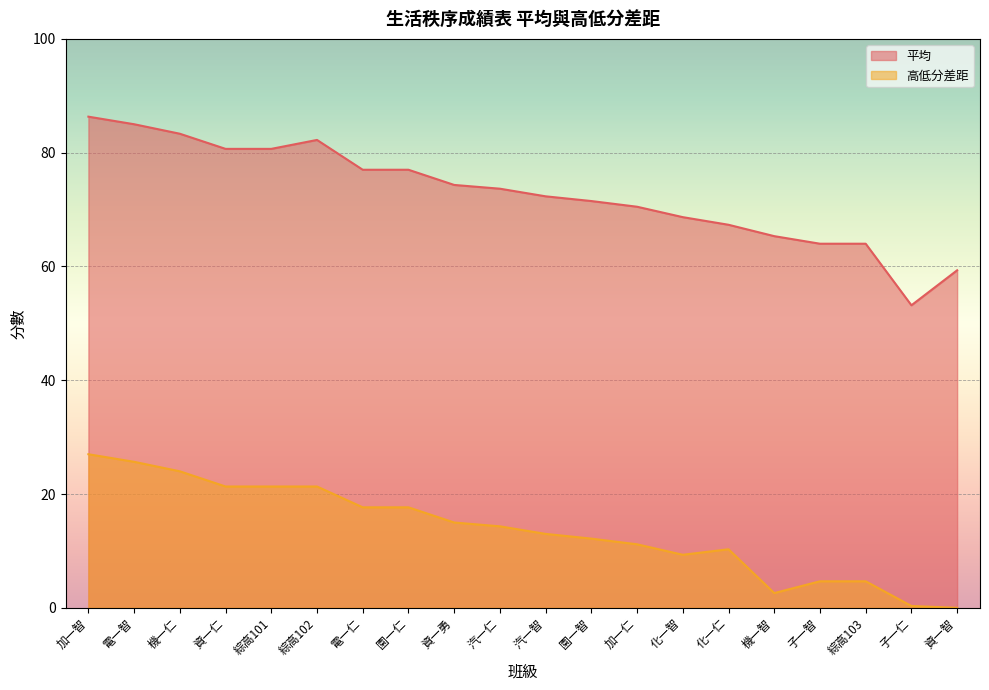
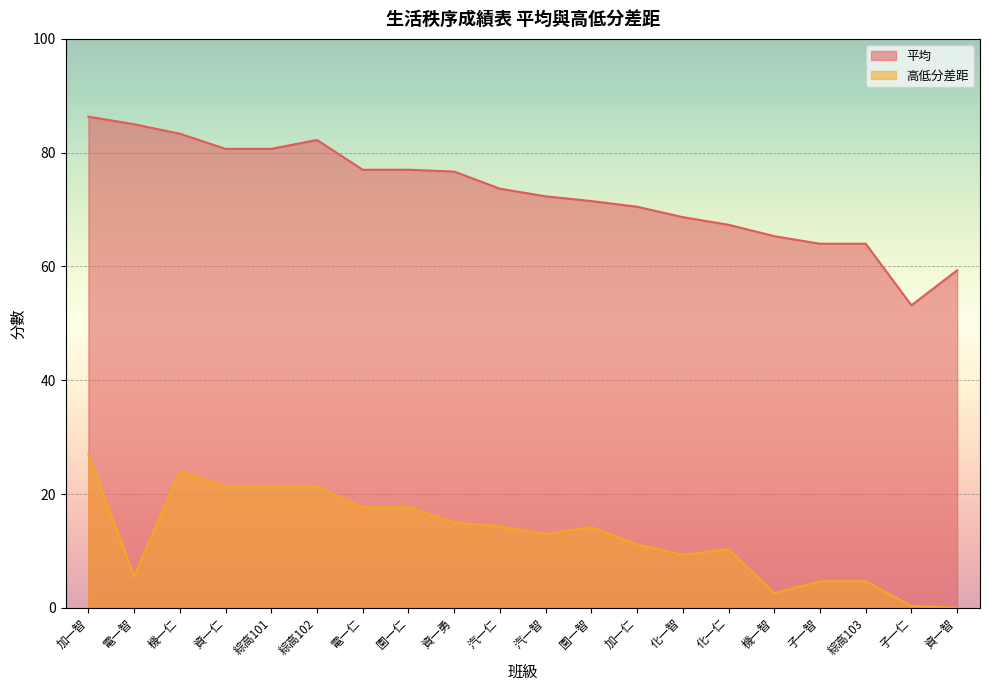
  {
    "平均": {
      "加一智": 86,
      "電一智": 85,
      "機一仁": 83,
      "資一仁": 81,
      "綜高101": 81,
      "綜高102": 82,
      "電一仁": 77,
      "園一仁": 77,
-     "資一勇": 74,
+     "資一勇": 77,
      "汽一仁": 74,
      "汽一智": 72,
      "園一智": 72,
      "加一仁": 71,
      "化一智": 69,
      "化一仁": 67,
      "機一智": 65,
      "子一智": 64,
      "綜高103": 64,
      "子一仁": 53,
      "資一智": 59
    },
    "高低分差距": {
      "加一智": 27,
-     "電一智": 26,
+     "電一智": 6,
      "機一仁": 24,
      "資一仁": 21,
      "綜高101": 21,
      "綜高102": 21,
      "電一仁": 18,
      "園一仁": 18,
      "資一勇": 15,
      "汽一仁": 14,
      "汽一智": 13,
-     "園一智": 12,
+     "園一智": 14,
      "加一仁": 11,
      "化一智": 9,
      "化一仁": 10,
      "機一智": 3,
      "子一智": 5,
      "綜高103": 5,
      "子一仁": 0,
      "資一智": 0
    }
  }
